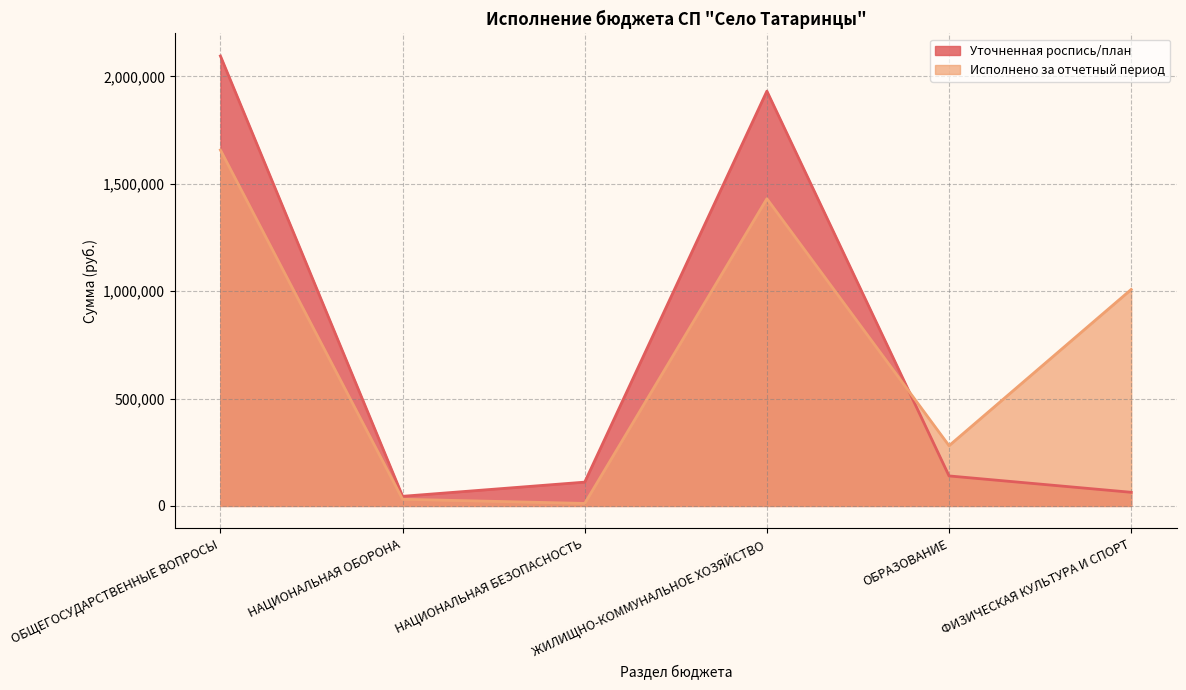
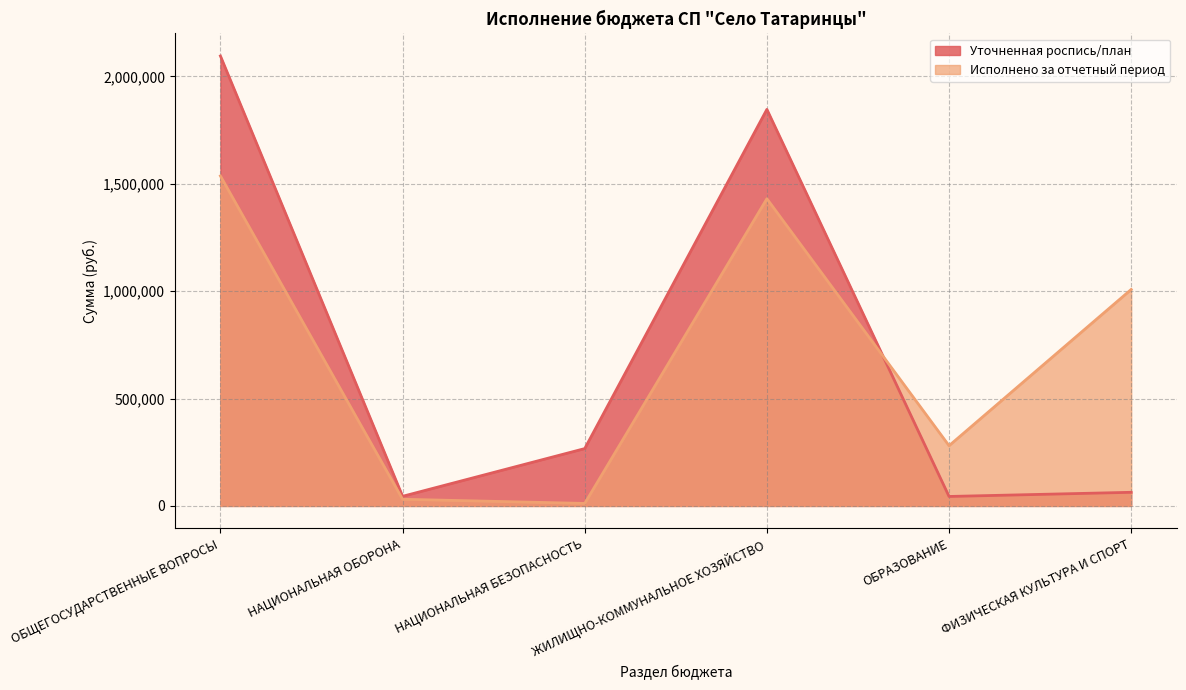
  {
    "Уточненная роспись/план": {
      "ОБЩЕГОСУДАРСТВЕННЫЕ ВОПРОСЫ": "2,090,000",
      "НАЦИОНАЛЬНАЯ ОБОРОНА": "40,000",
-     "НАЦИОНАЛЬНАЯ БЕЗОПАСНОСТЬ": "110,000",
-     "ЖИЛИЩНО-КОММУНАЛЬНОЕ ХОЗЯЙСТВО": "1,930,000",
-     "ОБРАЗОВАНИЕ": "140,000",
+     "НАЦИОНАЛЬНАЯ БЕЗОПАСНОСТЬ": "270,000",
+     "ЖИЛИЩНО-КОММУНАЛЬНОЕ ХОЗЯЙСТВО": "1,850,000",
+     "ОБРАЗОВАНИЕ": "40,000",
      "ФИЗИЧЕСКАЯ КУЛЬТУРА И СПОРТ": "60,000"
    },
    "Исполнено за отчетный период": {
-     "ОБЩЕГОСУДАРСТВЕННЫЕ ВОПРОСЫ": "1,660,000",
+     "ОБЩЕГОСУДАРСТВЕННЫЕ ВОПРОСЫ": "1,540,000",
      "НАЦИОНАЛЬНАЯ ОБОРОНА": "30,000",
      "НАЦИОНАЛЬНАЯ БЕЗОПАСНОСТЬ": "10,000",
      "ЖИЛИЩНО-КОММУНАЛЬНОЕ ХОЗЯЙСТВО": "1,430,000",
      "ОБРАЗОВАНИЕ": "280,000",
      "ФИЗИЧЕСКАЯ КУЛЬТУРА И СПОРТ": "1,010,000"
    }
  }
